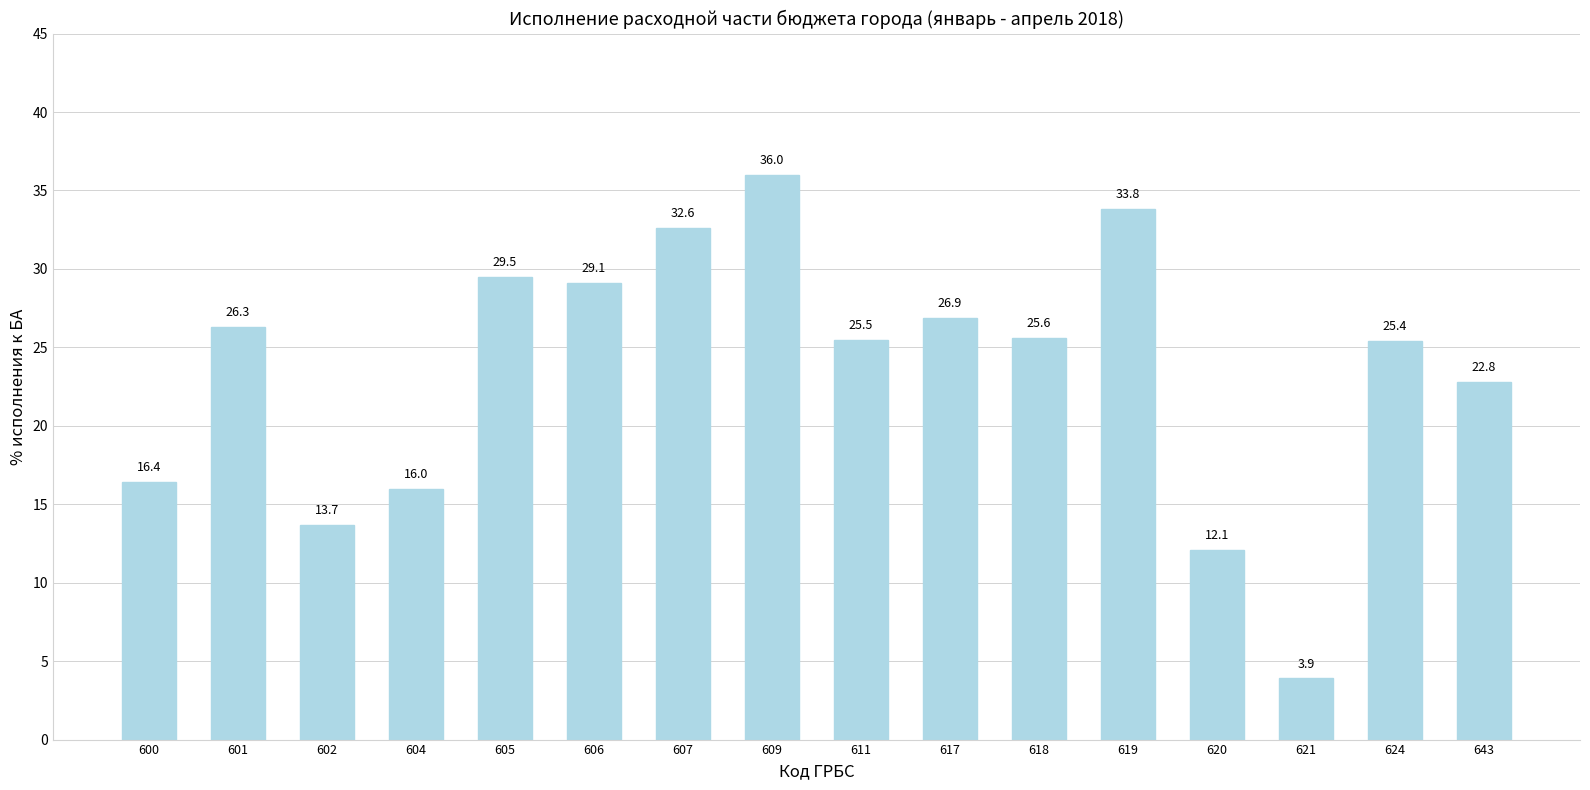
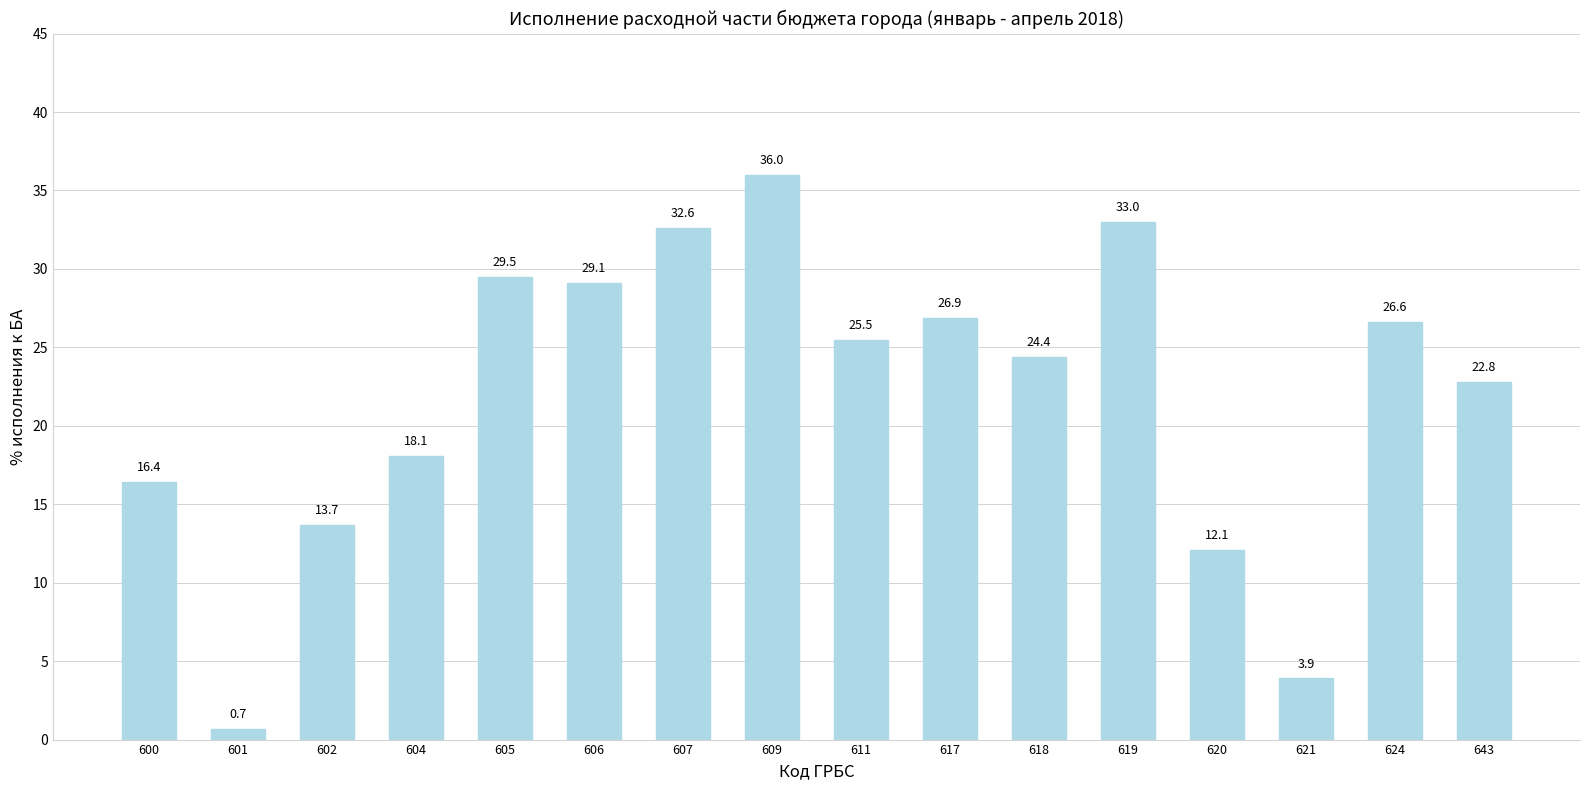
  {
    "600": 16.4,
-   "601": 26.3,
+   "601": 0.7,
    "602": 13.7,
-   "604": 16.0,
+   "604": 18.1,
    "605": 29.5,
    "606": 29.1,
    "607": 32.6,
    "609": 36.0,
    "611": 25.5,
    "617": 26.9,
-   "618": 25.6,
-   "619": 33.8,
+   "618": 24.4,
+   "619": 33.0,
    "620": 12.1,
    "621": 3.9,
-   "624": 25.4,
+   "624": 26.6,
    "643": 22.8
  }
